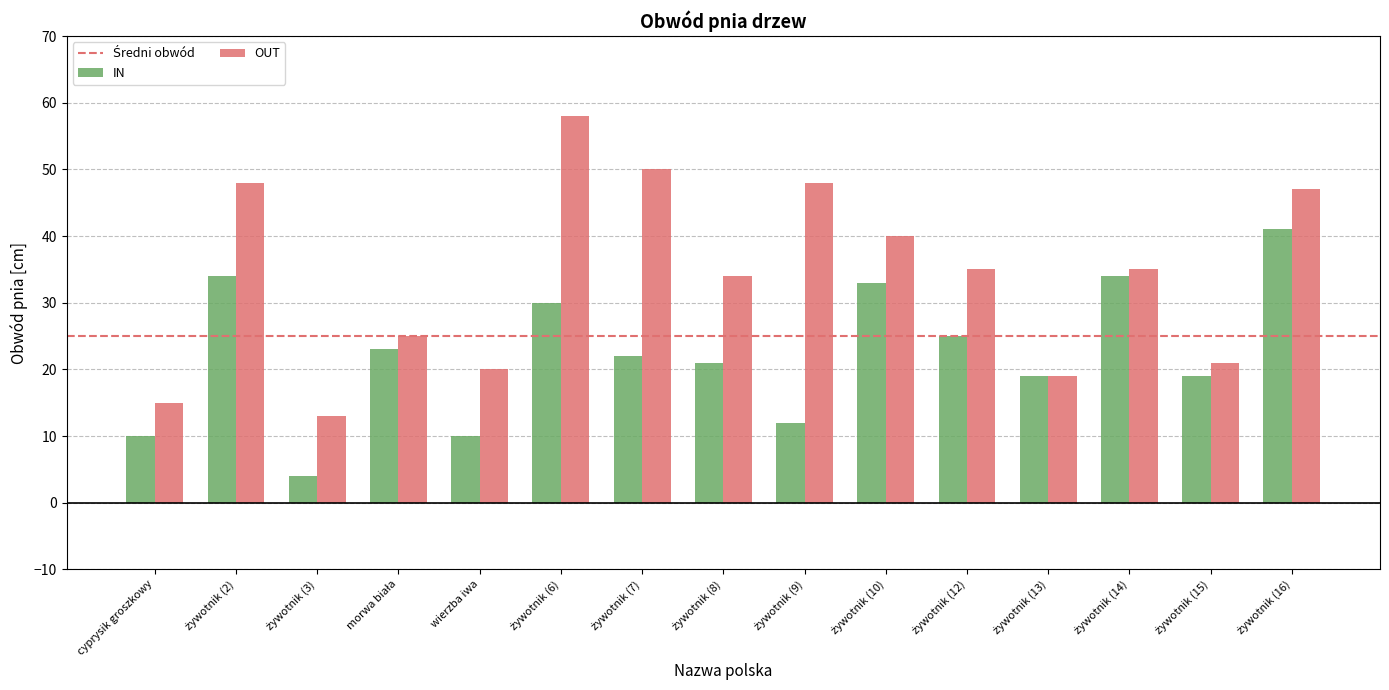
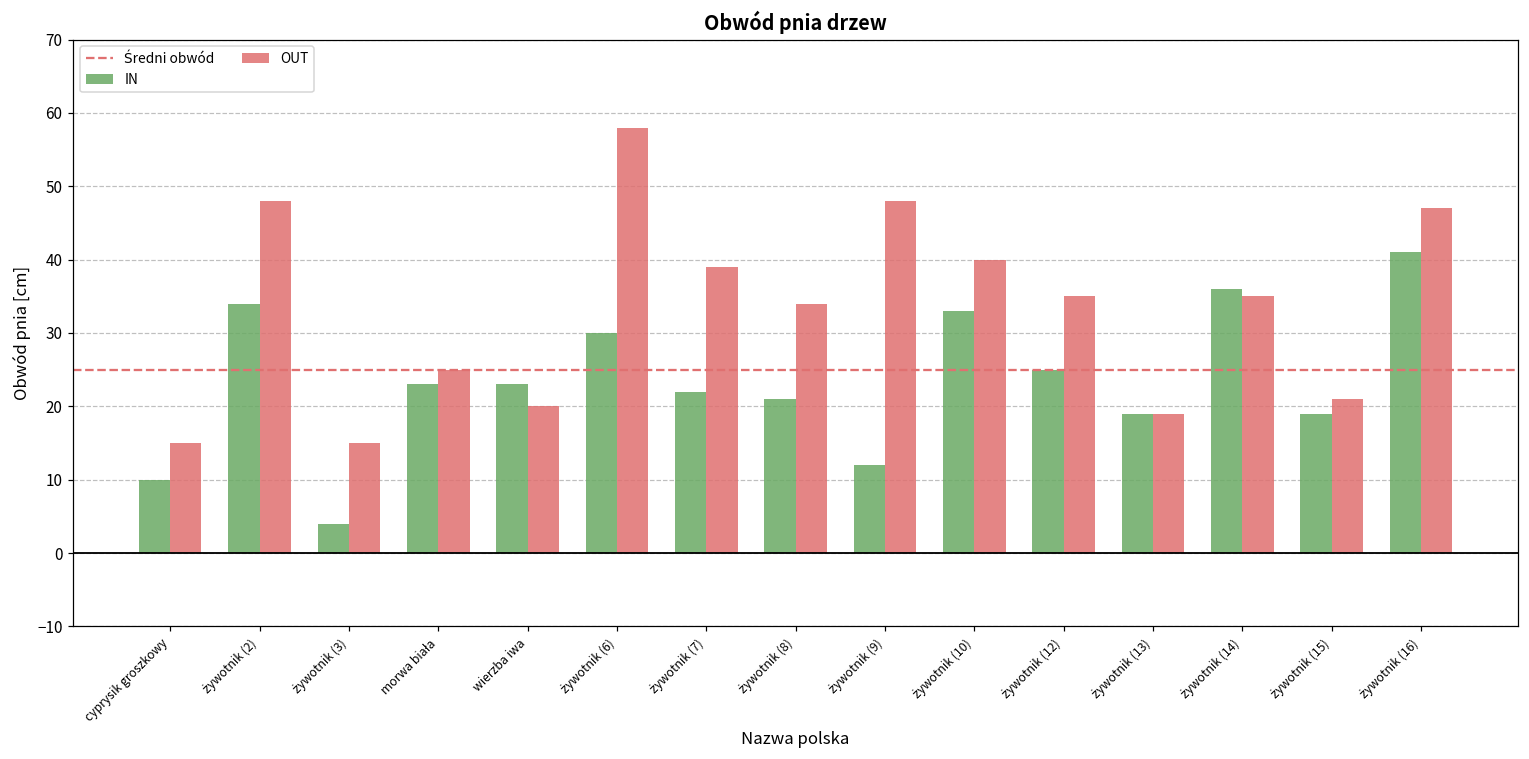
  {
    "IN": {
      "cyprysik groszkowy": 10,
      "żywotnik (2)": 34,
      "żywotnik (3)": 4,
      "morwa biała": 23,
-     "wierzba iwa": 10,
+     "wierzba iwa": 23,
      "żywotnik (6)": 30,
      "żywotnik (7)": 22,
      "żywotnik (8)": 21,
      "żywotnik (9)": 12,
      "żywotnik (10)": 33,
      "żywotnik (12)": 25,
      "żywotnik (13)": 19,
-     "żywotnik (14)": 34,
+     "żywotnik (14)": 36,
      "żywotnik (15)": 19,
      "żywotnik (16)": 41
    },
    "OUT": {
      "cyprysik groszkowy": 15,
      "żywotnik (2)": 48,
-     "żywotnik (3)": 13,
+     "żywotnik (3)": 15,
      "morwa biała": 25,
      "wierzba iwa": 20,
      "żywotnik (6)": 58,
-     "żywotnik (7)": 50,
+     "żywotnik (7)": 39,
      "żywotnik (8)": 34,
      "żywotnik (9)": 48,
      "żywotnik (10)": 40,
      "żywotnik (12)": 35,
      "żywotnik (13)": 19,
      "żywotnik (14)": 35,
      "żywotnik (15)": 21,
      "żywotnik (16)": 47
    }
  }
